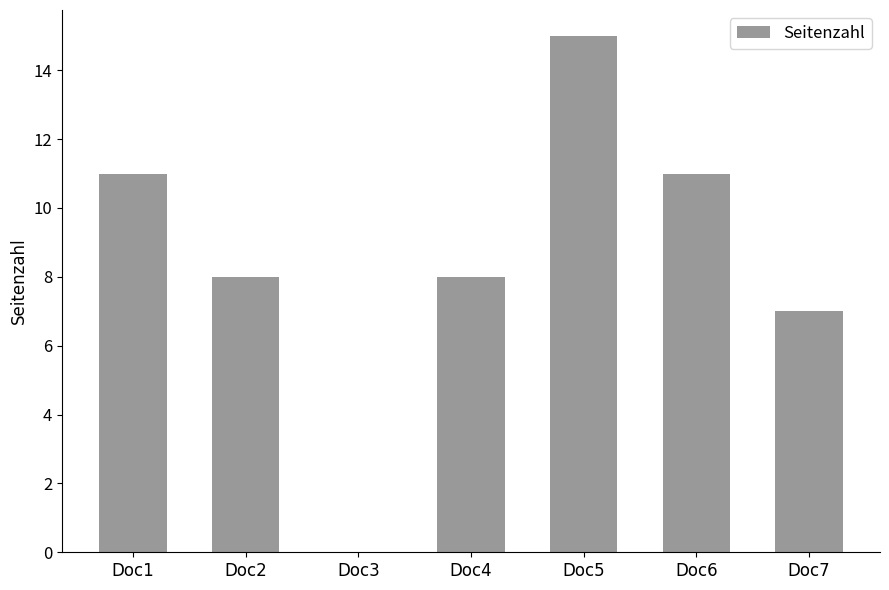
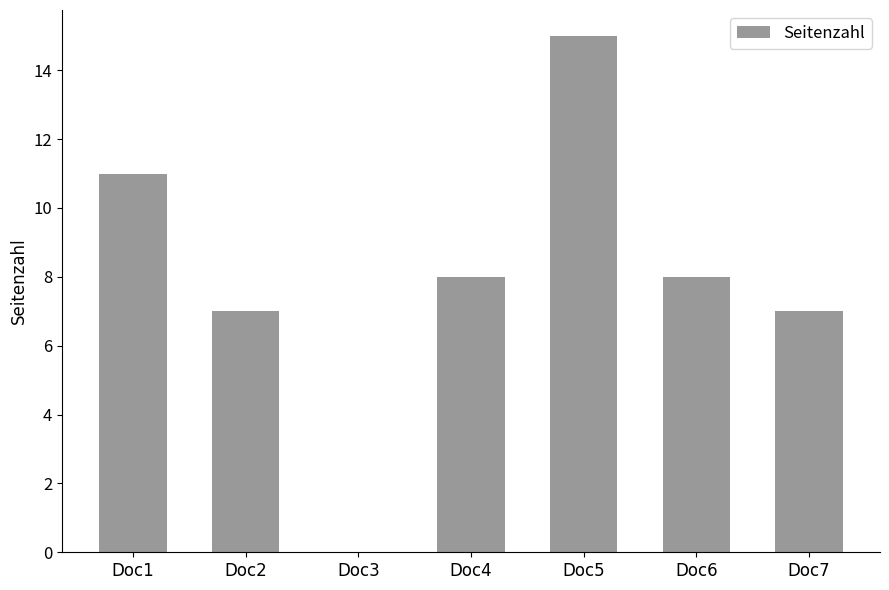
  {
    "Doc1": 11,
-   "Doc2": 8,
+   "Doc2": 7,
    "Doc3": 0,
    "Doc4": 8,
    "Doc5": 15,
-   "Doc6": 11,
+   "Doc6": 8,
    "Doc7": 7
  }
